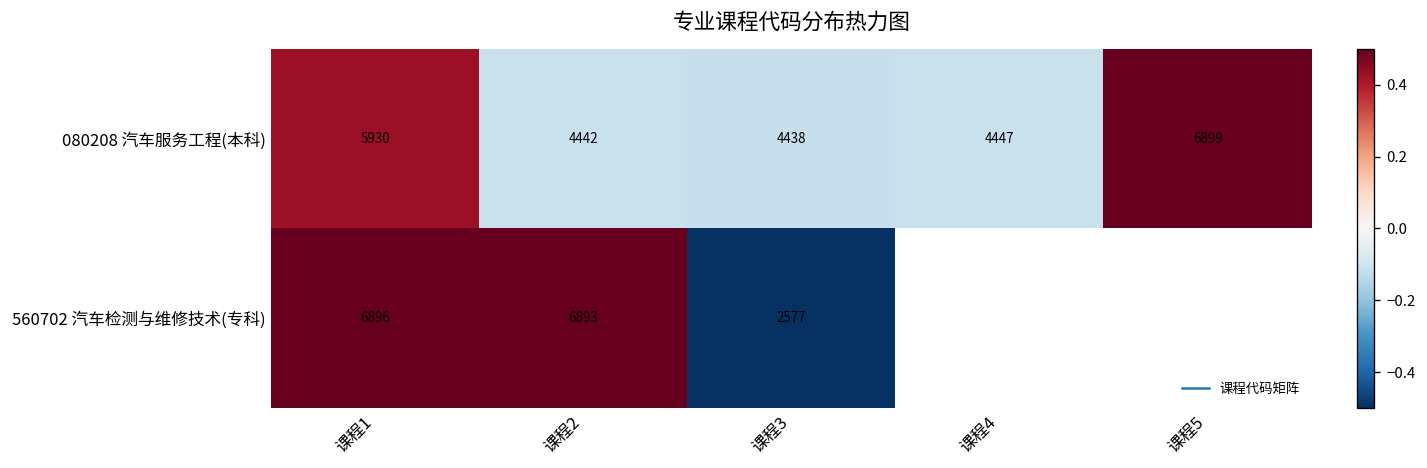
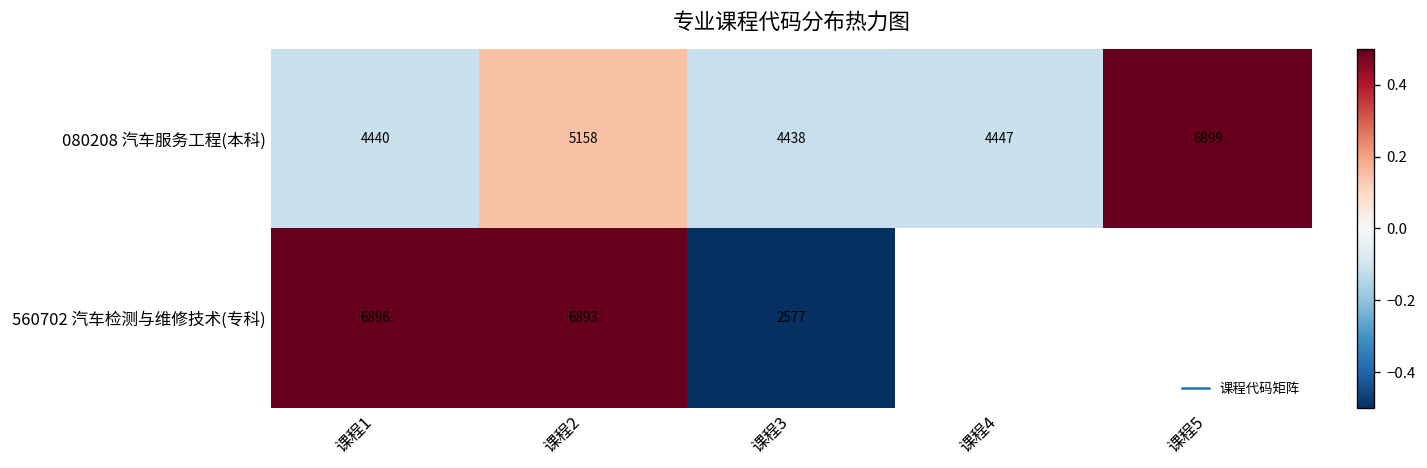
  {
    "080208 汽车服务工程(本科)": {
-     "课程1": 5930,
-     "课程2": 4442,
+     "课程1": 4440,
+     "课程2": 5158,
      "课程3": 4438,
      "课程4": 4447,
      "课程5": 6899
    },
    "560702 汽车检测与维修技术(专科)": {
      "课程1": 6896,
      "课程2": 6893,
      "课程3": 2577
    }
  }
